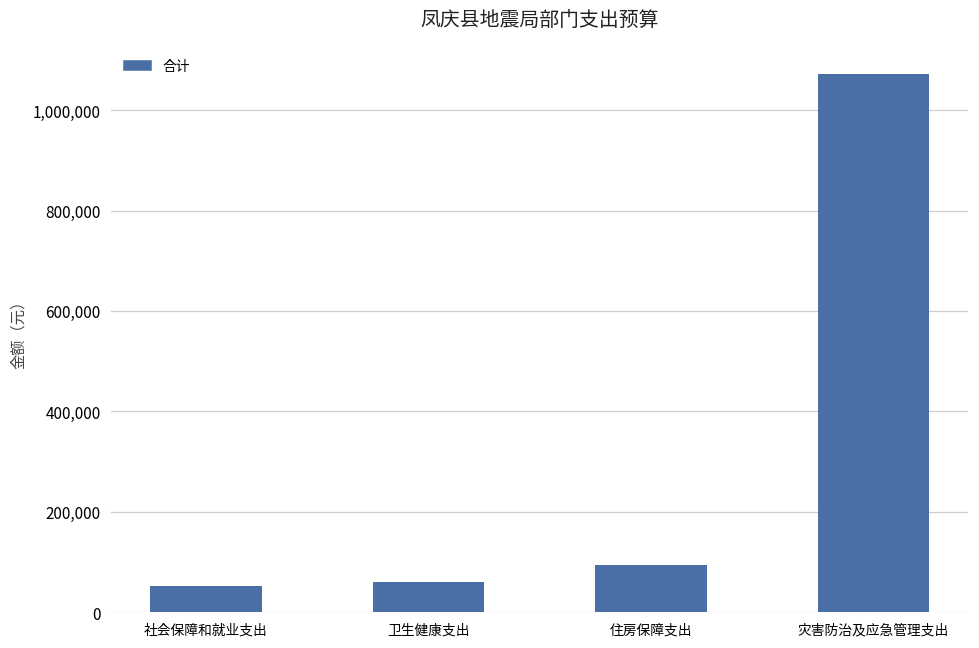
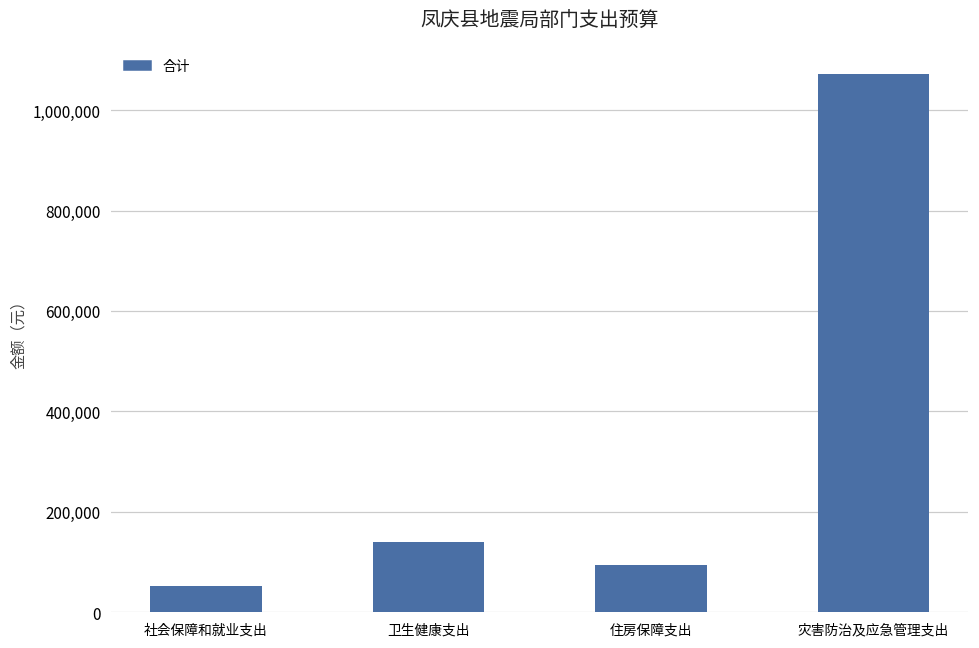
  {
    "社会保障和就业支出": "50,000",
-   "卫生健康支出": "60,000",
+   "卫生健康支出": "140,000",
    "住房保障支出": "90,000",
    "灾害防治及应急管理支出": "1,070,000"
  }
